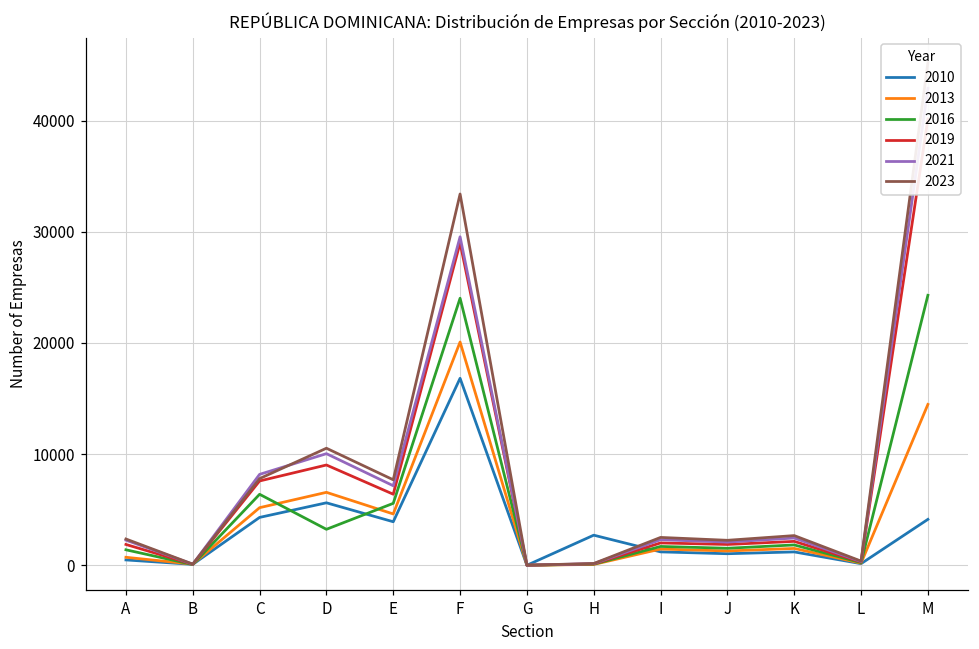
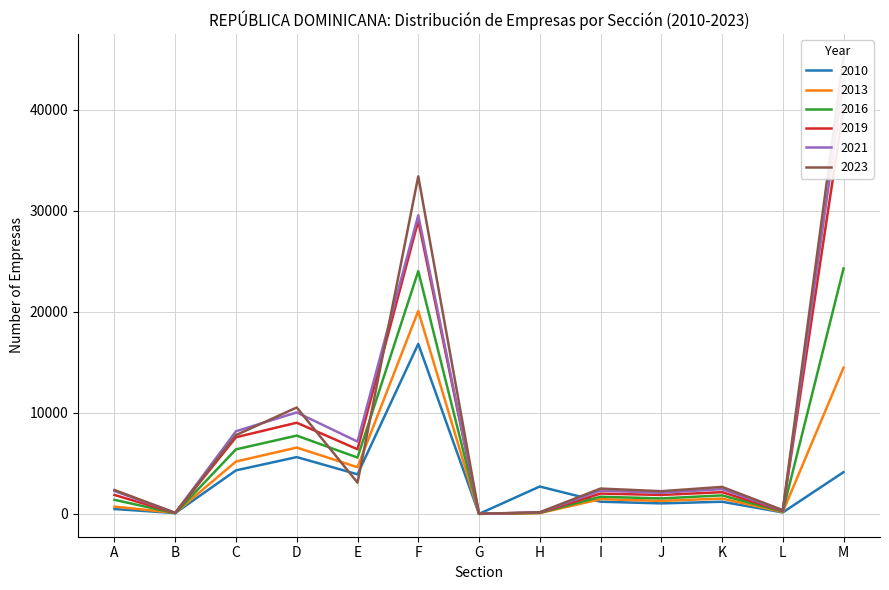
  {
    "2010": {
      "C": 4300,
      "D": 5600,
      "E": 3900,
      "F": 16800,
      "H": 2700,
      "I": 1200,
      "K": 1200,
      "M": 4100
    },
    "2013": {
      "C": 5200,
      "D": 6600,
      "E": 4600,
      "F": 20100,
      "K": 1500,
      "M": 14500
    },
    "2016": {
      "A": 1400,
      "C": 6400,
-     "D": 3200,
+     "D": 7700,
      "E": 5600,
      "F": 24000,
      "K": 1800,
      "M": 24300
    },
    "2019": {
      "A": 1900,
      "D": 9000,
      "E": 6400,
      "F": 29000,
      "I": 2000,
      "K": 2200
    },
    "2021": {
      "C": 8200,
      "D": 10000,
      "E": 7200,
      "F": 29600
    },
    "2023": {
      "D": 10500,
-     "E": 7700,
+     "E": 3100,
      "F": 33400
    }
  }
